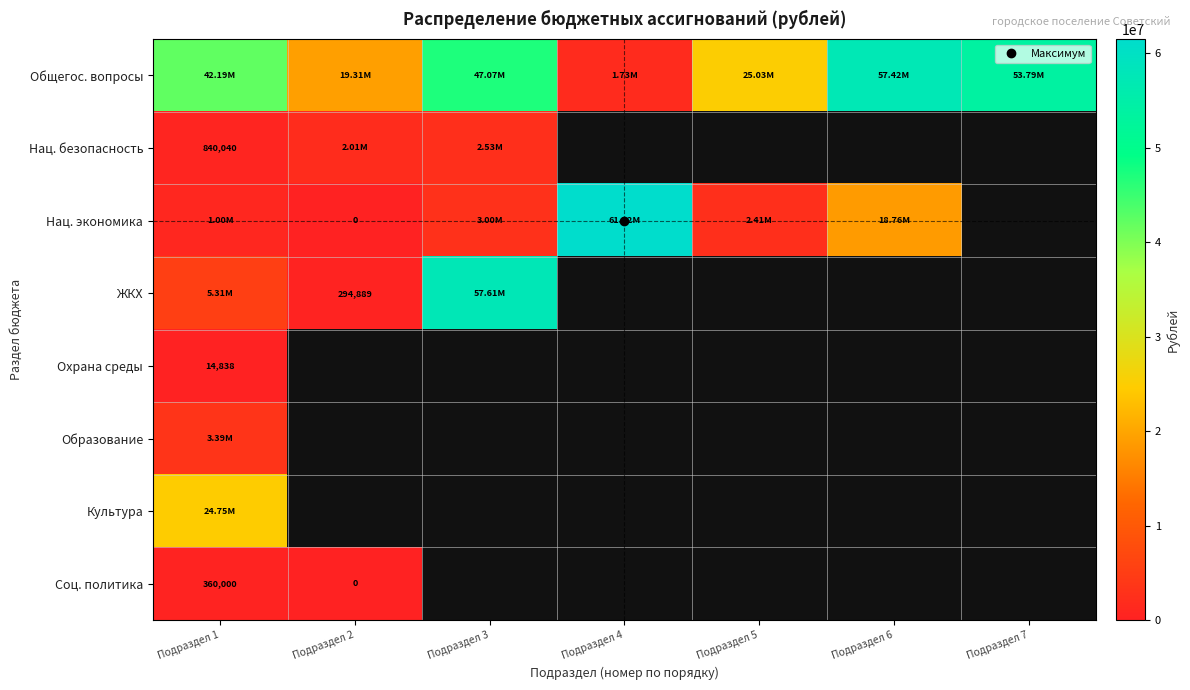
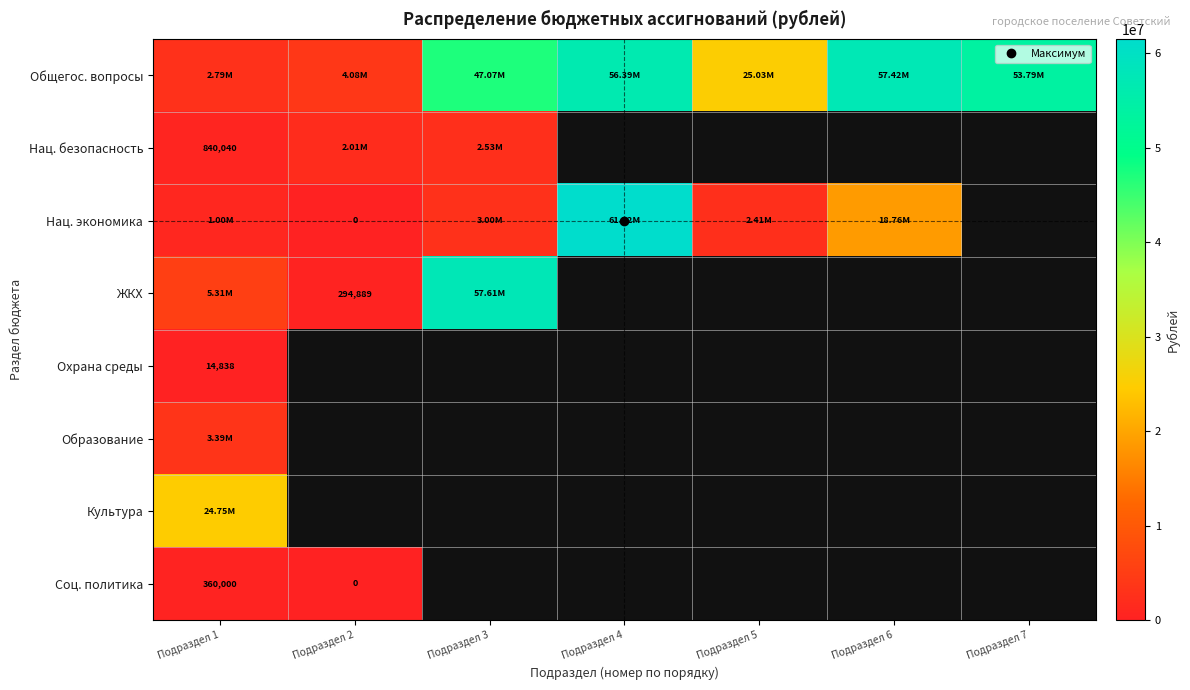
  {
    "Общегос. вопросы": {
-     "Подраздел 1": "42.19M",
-     "Подраздел 2": "19.31M",
+     "Подраздел 1": "2.79M",
+     "Подраздел 2": "4.08M",
      "Подраздел 3": "47.07M",
-     "Подраздел 4": "1.73M",
+     "Подраздел 4": "56.39M",
      "Подраздел 5": "25.03M",
      "Подраздел 6": "57.42M",
      "Подраздел 7": "53.79M"
    },
    "Нац. безопасность": {
      "Подраздел 1": "840,040",
      "Подраздел 2": "2.01M",
      "Подраздел 3": "2.53M"
    },
    "Нац. экономика": {
      "Подраздел 1": "1.00M",
      "Подраздел 2": "0",
      "Подраздел 3": "3.00M",
      "Подраздел 5": "2.41M",
      "Подраздел 6": "18.76M"
    },
    "ЖКХ": {
      "Подраздел 1": "5.31M",
      "Подраздел 2": "294,889",
      "Подраздел 3": "57.61M"
    },
    "Охрана среды": {
      "Подраздел 1": "14,838"
    },
    "Образование": {
      "Подраздел 1": "3.39M"
    },
    "Культура": {
      "Подраздел 1": "24.75M"
    },
    "Соц. политика": {
      "Подраздел 1": "360,000",
      "Подраздел 2": "0"
    }
  }
